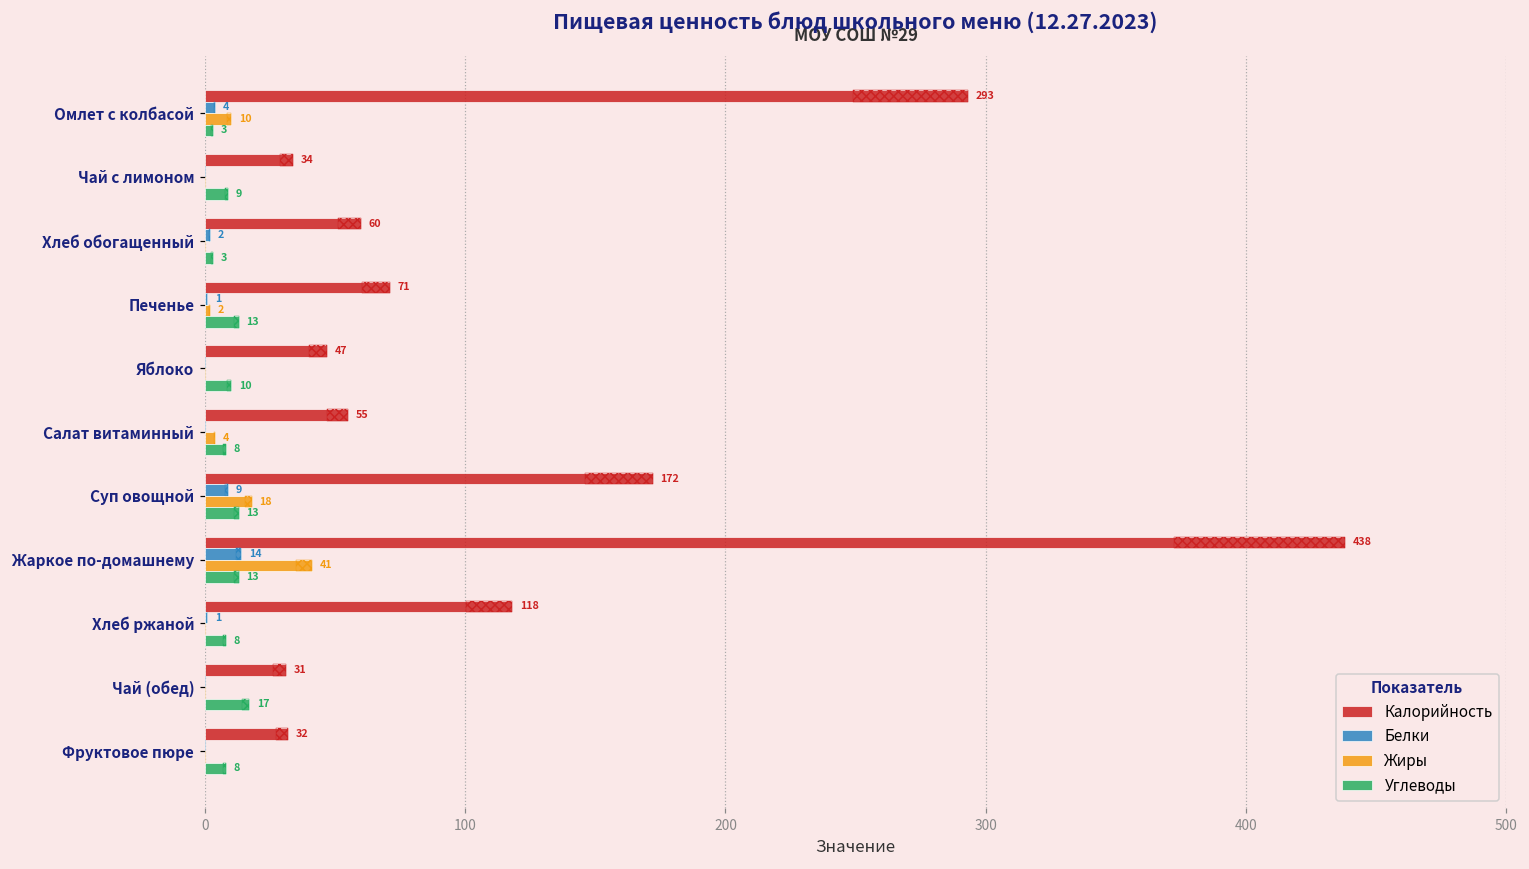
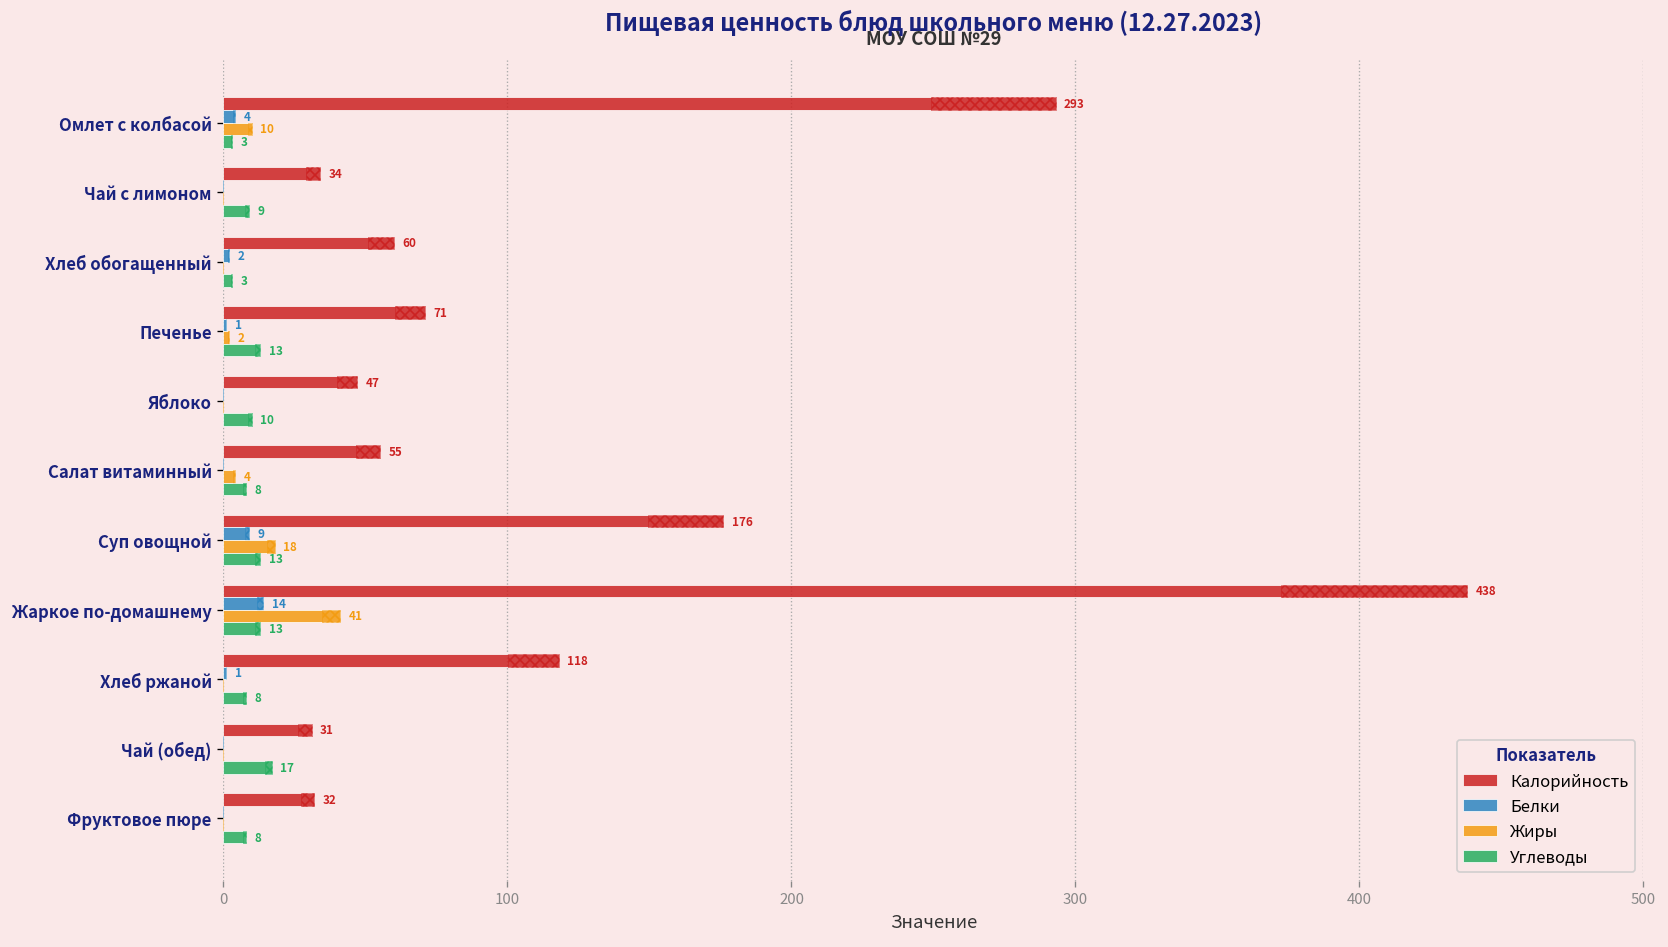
  {
    "Калорийность": {
      "Омлет с колбасой": 293,
      "Чай с лимоном": 34,
      "Хлеб обогащенный": 60,
      "Печенье": 71,
      "Яблоко": 47,
      "Салат витаминный": 55,
-     "Суп овощной": 172,
+     "Суп овощной": 176,
      "Жаркое по-домашнему": 438,
      "Хлеб ржаной": 118,
      "Чай (обед)": 31,
      "Фруктовое пюре": 32
    },
    "Белки": {
      "Омлет с колбасой": 4,
      "Хлеб обогащенный": 2,
      "Печенье": 1,
      "Суп овощной": 9,
      "Жаркое по-домашнему": 14,
      "Хлеб ржаной": 1
    },
    "Жиры": {
      "Омлет с колбасой": 10,
      "Печенье": 2,
      "Салат витаминный": 4,
      "Суп овощной": 18,
      "Жаркое по-домашнему": 41
    },
    "Углеводы": {
      "Омлет с колбасой": 3,
      "Чай с лимоном": 9,
      "Хлеб обогащенный": 3,
      "Печенье": 13,
      "Яблоко": 10,
      "Салат витаминный": 8,
      "Суп овощной": 13,
      "Жаркое по-домашнему": 13,
      "Хлеб ржаной": 8,
      "Чай (обед)": 17,
      "Фруктовое пюре": 8
    }
  }
